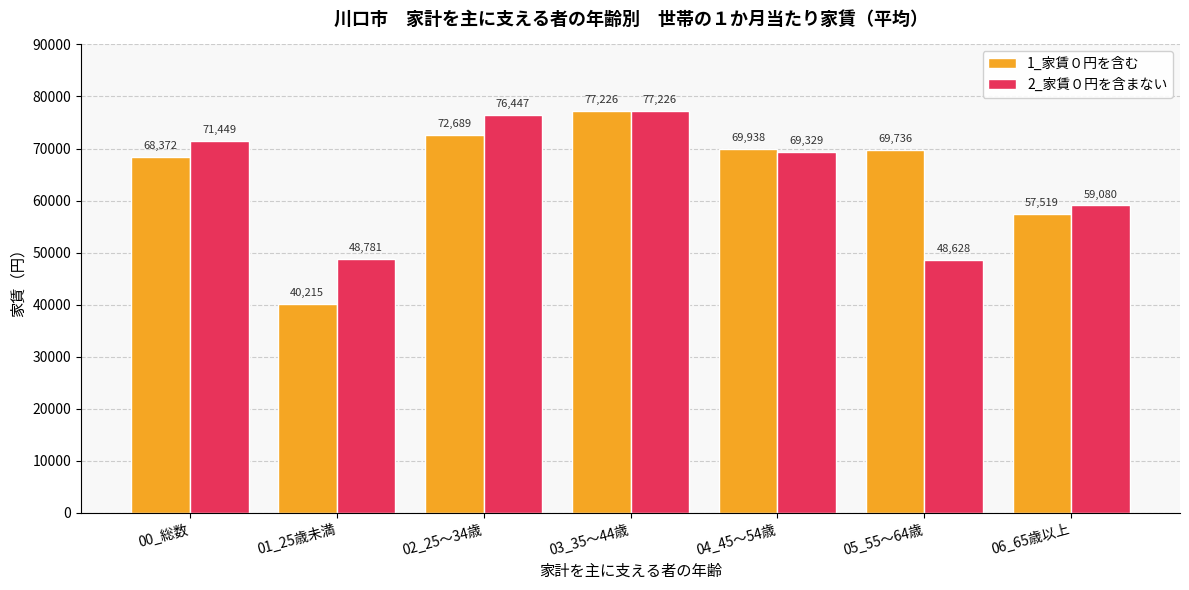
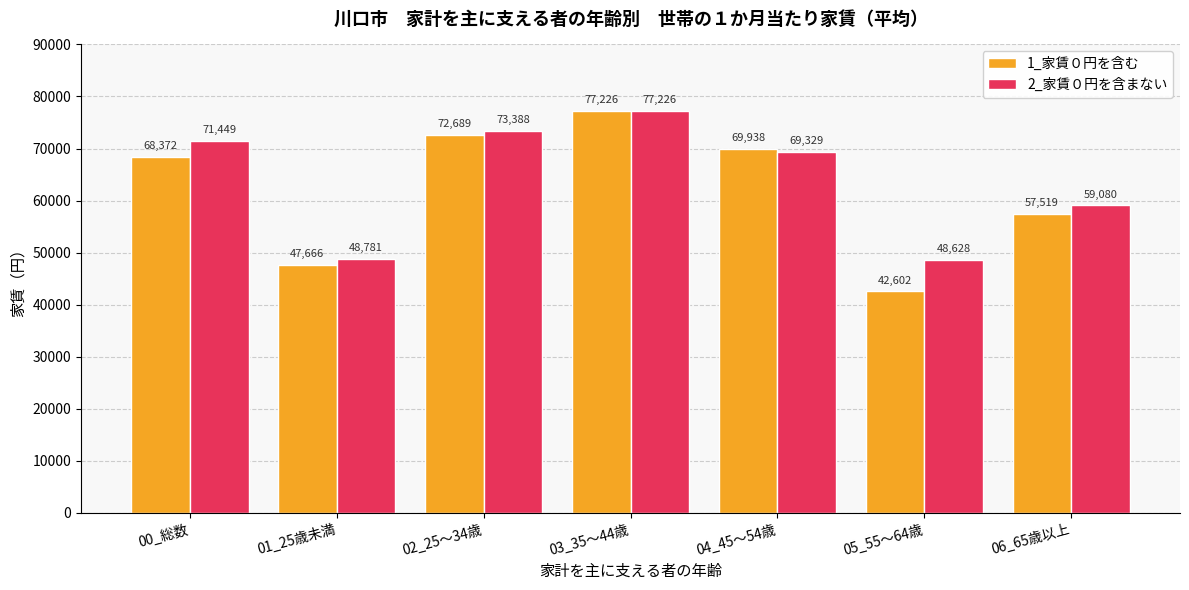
  {
    "1_家賃０円を含む": {
      "00_総数": "68,372",
-     "01_25歳未満": "40,215",
+     "01_25歳未満": "47,666",
      "02_25～34歳": "72,689",
      "03_35～44歳": "77,226",
      "04_45～54歳": "69,938",
-     "05_55～64歳": "69,736",
+     "05_55～64歳": "42,602",
      "06_65歳以上": "57,519"
    },
    "2_家賃０円を含まない": {
      "00_総数": "71,449",
      "01_25歳未満": "48,781",
-     "02_25～34歳": "76,447",
+     "02_25～34歳": "73,388",
      "03_35～44歳": "77,226",
      "04_45～54歳": "69,329",
      "05_55～64歳": "48,628",
      "06_65歳以上": "59,080"
    }
  }
